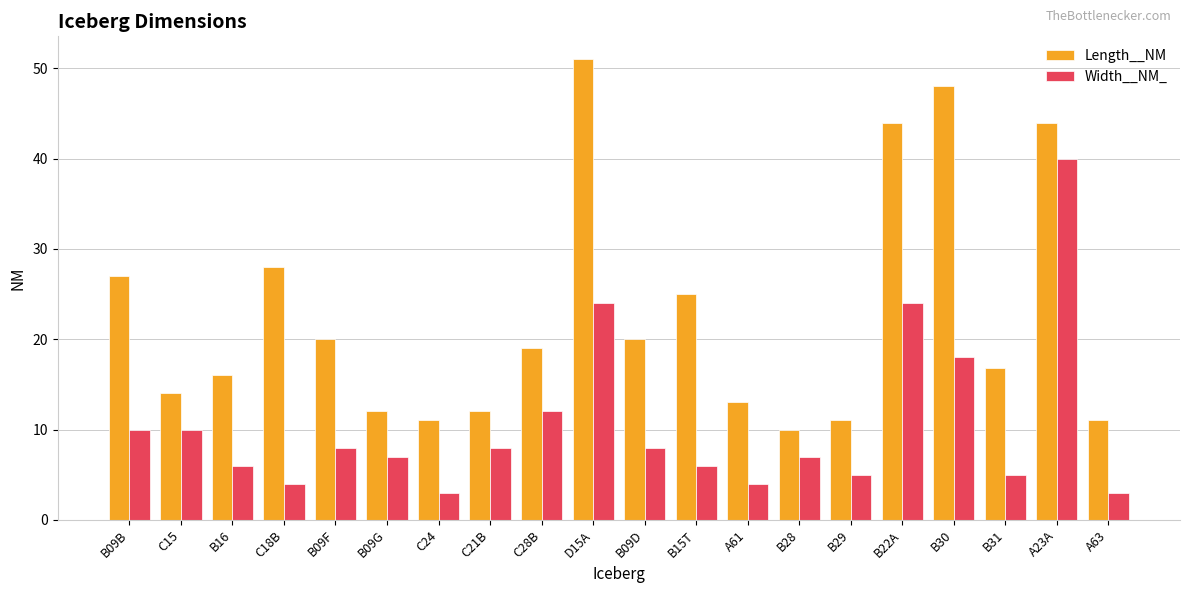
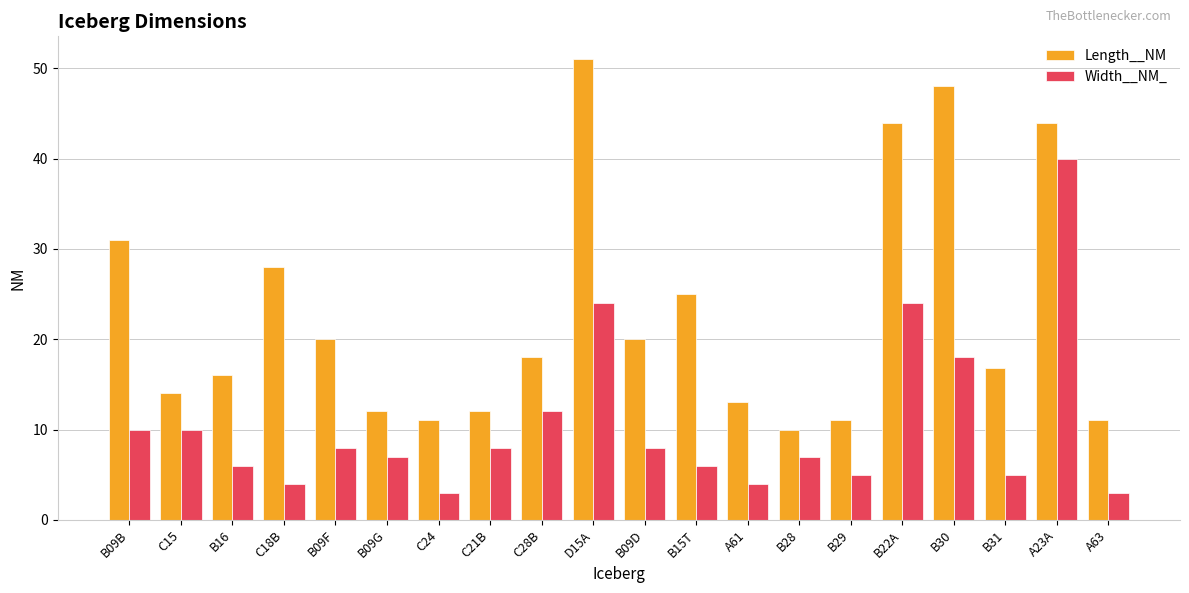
  {
    "Length__NM": {
-     "B09B": 27,
+     "B09B": 31,
      "C15": 14,
      "B16": 16,
      "C18B": 28,
      "B09F": 20,
      "B09G": 12,
      "C24": 11,
      "C21B": 12,
-     "C28B": 19,
+     "C28B": 18,
      "D15A": 51,
      "B09D": 20,
      "B15T": 25,
      "A61": 13,
      "B28": 10,
      "B29": 11,
      "B22A": 44,
      "B30": 48,
      "B31": 17,
      "A23A": 44,
      "A63": 11
    },
    "Width__NM_": {
      "B09B": 10,
      "C15": 10,
      "B16": 6,
      "C18B": 4,
      "B09F": 8,
      "B09G": 7,
      "C24": 3,
      "C21B": 8,
      "C28B": 12,
      "D15A": 24,
      "B09D": 8,
      "B15T": 6,
      "A61": 4,
      "B28": 7,
      "B29": 5,
      "B22A": 24,
      "B30": 18,
      "B31": 5,
      "A23A": 40,
      "A63": 3
    }
  }
